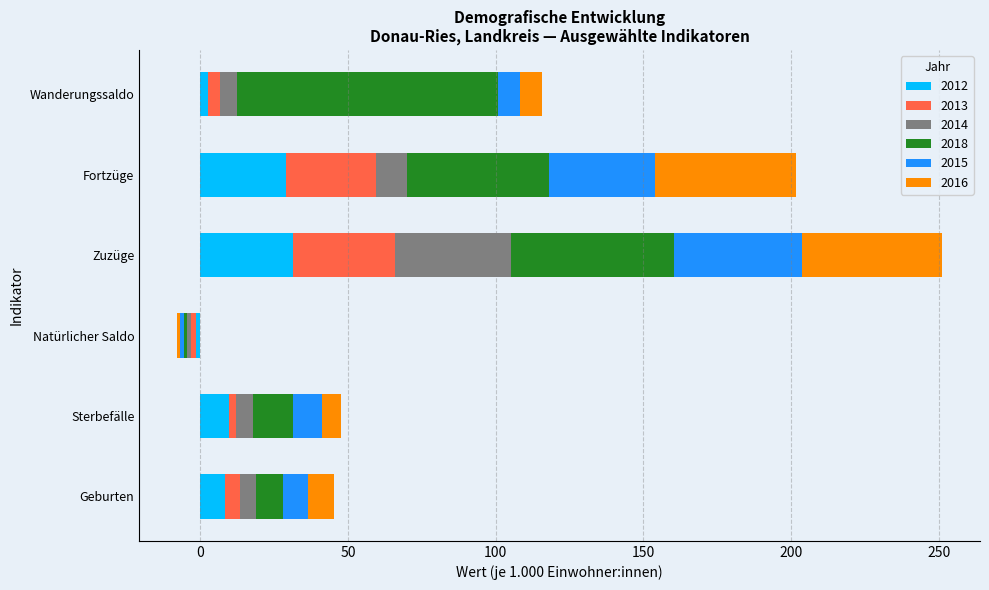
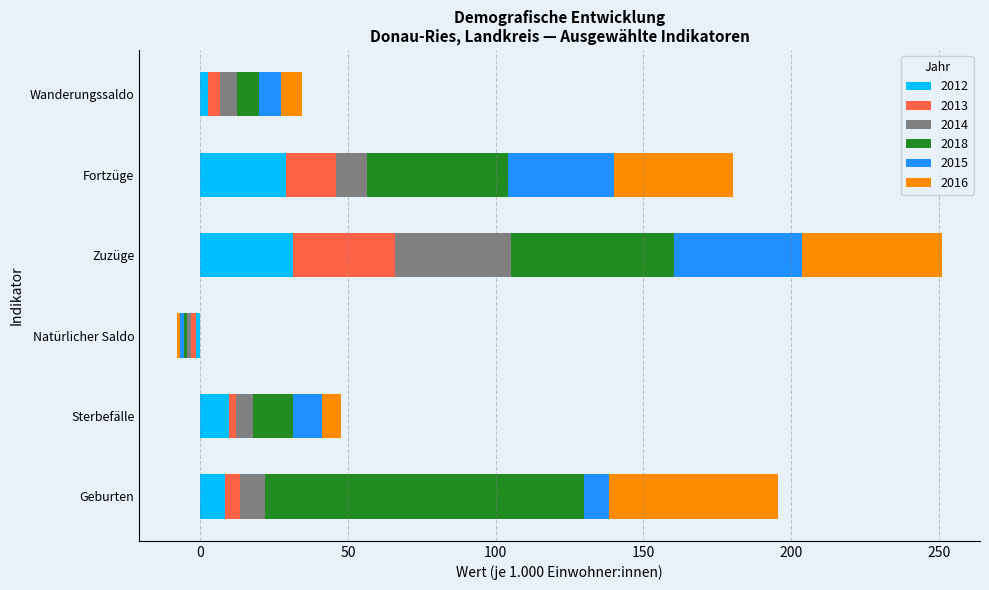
  {
    "2013": {
      "Wanderungssaldo": 4,
-     "Fortzüge": 31,
+     "Fortzüge": 17,
      "Zuzüge": 35,
      "Natürlicher Saldo": -2,
      "Sterbefälle": 2,
      "Geburten": 5
    },
    "2014": {
      "Wanderungssaldo": 6,
      "Fortzüge": 11,
      "Zuzüge": 39,
      "Natürlicher Saldo": -2,
      "Sterbefälle": 6,
-     "Geburten": 6
+     "Geburten": 8
    },
    "2018": {
-     "Wanderungssaldo": 88,
+     "Wanderungssaldo": 7,
      "Fortzüge": 48,
      "Zuzüge": 55,
      "Natürlicher Saldo": -1,
      "Sterbefälle": 14,
-     "Geburten": 9
+     "Geburten": 108
    },
    "2016": {
      "Wanderungssaldo": 7,
-     "Fortzüge": 48,
+     "Fortzüge": 40,
      "Zuzüge": 47,
      "Natürlicher Saldo": -1,
      "Sterbefälle": 6,
-     "Geburten": 9
+     "Geburten": 57
    }
  }
